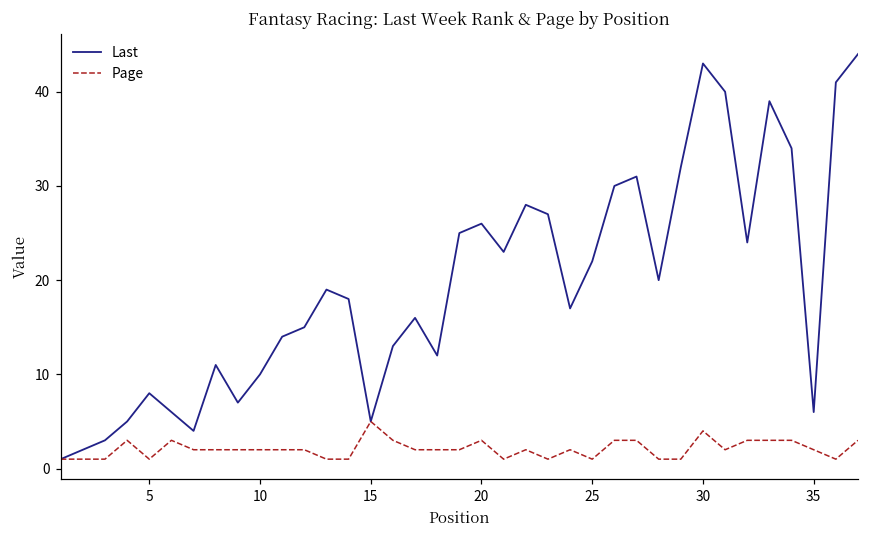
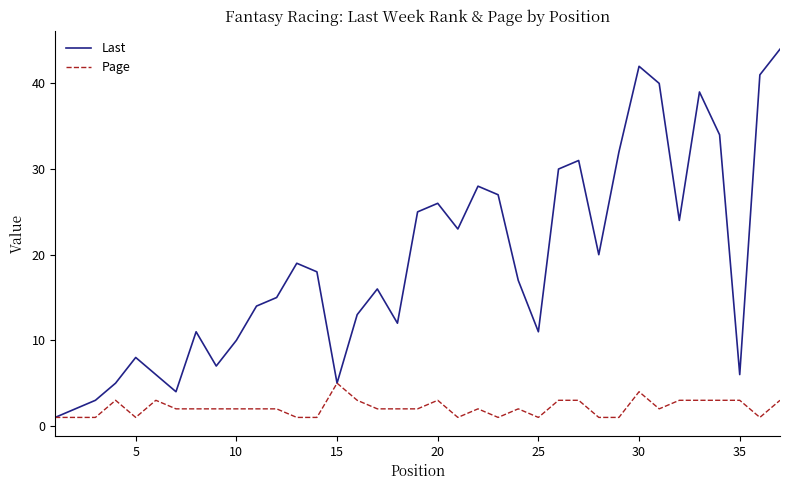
  {
    "Last": {
      "5": 8,
      "10": 10,
      "20": 26,
-     "25": 22,
-     "30": 43,
+     "25": 11,
+     "30": 42,
      "35": 6
    },
    "Page": {
      "5": 1,
      "10": 2,
      "20": 3,
      "25": 1,
      "30": 4,
-     "35": 2
+     "35": 3
    }
  }
